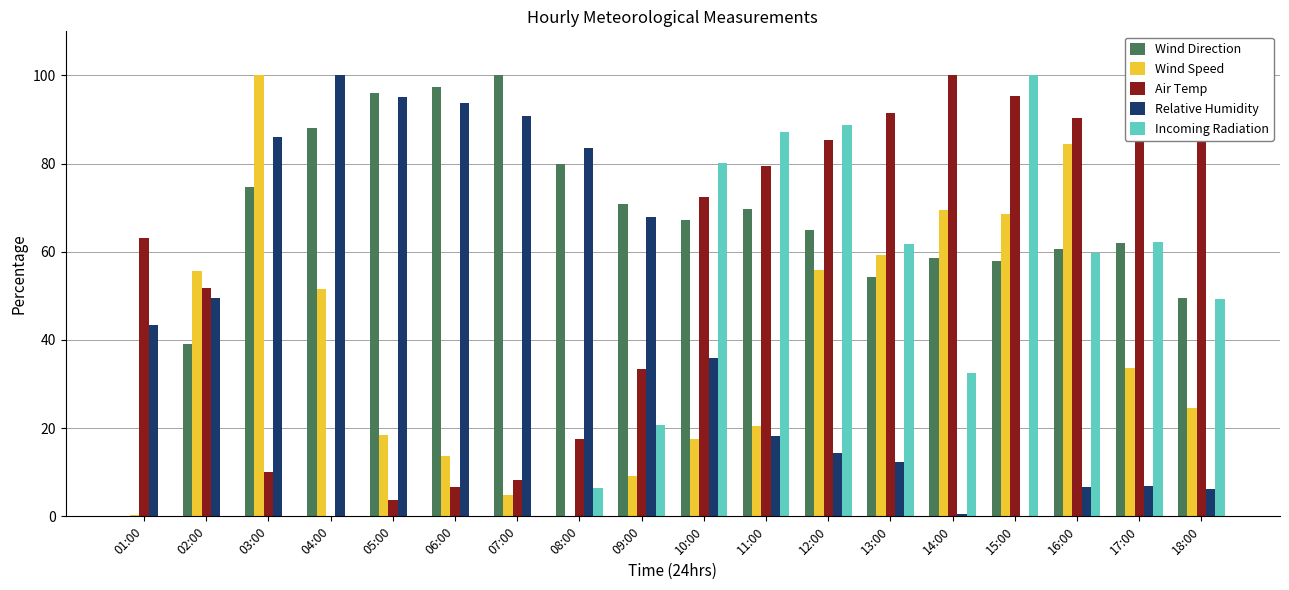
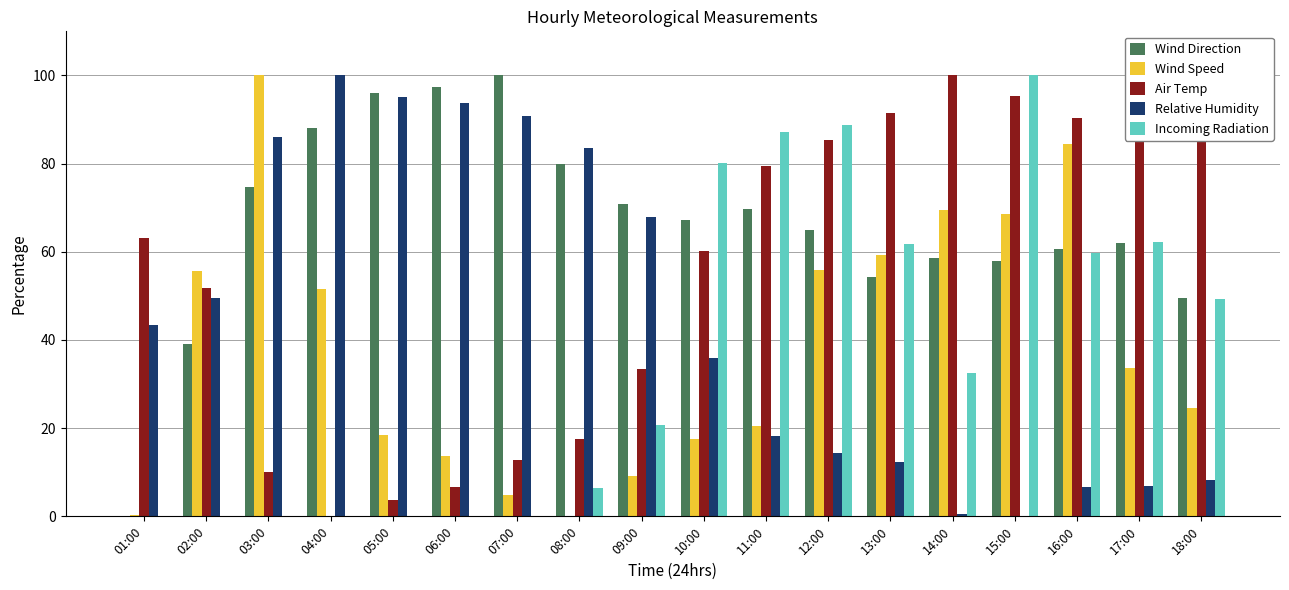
  {
    "Wind Direction": {
      "01:00": 0,
      "02:00": 39,
      "03:00": 75,
      "04:00": 88,
      "05:00": 96,
      "06:00": 97,
      "07:00": 100,
      "08:00": 80,
      "09:00": 71,
      "10:00": 67,
      "11:00": 70,
      "12:00": 65,
      "13:00": 54,
      "14:00": 59,
      "15:00": 58,
      "16:00": 61,
      "17:00": 62,
      "18:00": 50
    },
    "Wind Speed": {
      "02:00": 56,
      "03:00": 100,
      "04:00": 51,
      "05:00": 18,
      "06:00": 14,
      "07:00": 5,
      "08:00": 0,
      "09:00": 9,
      "10:00": 17,
      "11:00": 20,
      "12:00": 56,
      "13:00": 59,
      "14:00": 69,
      "15:00": 69,
      "16:00": 84,
      "17:00": 34,
      "18:00": 25
    },
    "Air Temp": {
      "01:00": 63,
      "02:00": 52,
      "03:00": 10,
      "04:00": 0,
      "05:00": 4,
      "06:00": 7,
-     "07:00": 8,
+     "07:00": 13,
      "08:00": 18,
      "09:00": 34,
-     "10:00": 72,
+     "10:00": 60,
      "11:00": 79,
      "12:00": 85,
      "13:00": 92,
      "14:00": 100,
      "15:00": 95,
      "16:00": 90
    },
    "Relative Humidity": {
      "01:00": 43,
      "02:00": 49,
      "03:00": 86,
      "04:00": 100,
      "05:00": 95,
      "06:00": 94,
      "07:00": 91,
      "08:00": 84,
      "09:00": 68,
      "10:00": 36,
      "11:00": 18,
      "12:00": 14,
      "13:00": 12,
      "15:00": 0,
      "16:00": 7,
      "17:00": 7,
-     "18:00": 6
+     "18:00": 8
    },
    "Incoming Radiation": {
      "06:00": 0,
      "08:00": 7,
      "09:00": 21,
      "10:00": 80,
      "11:00": 87,
      "12:00": 89,
      "13:00": 62,
      "14:00": 33,
      "15:00": 100,
      "16:00": 60,
      "17:00": 62,
      "18:00": 49
    }
  }
